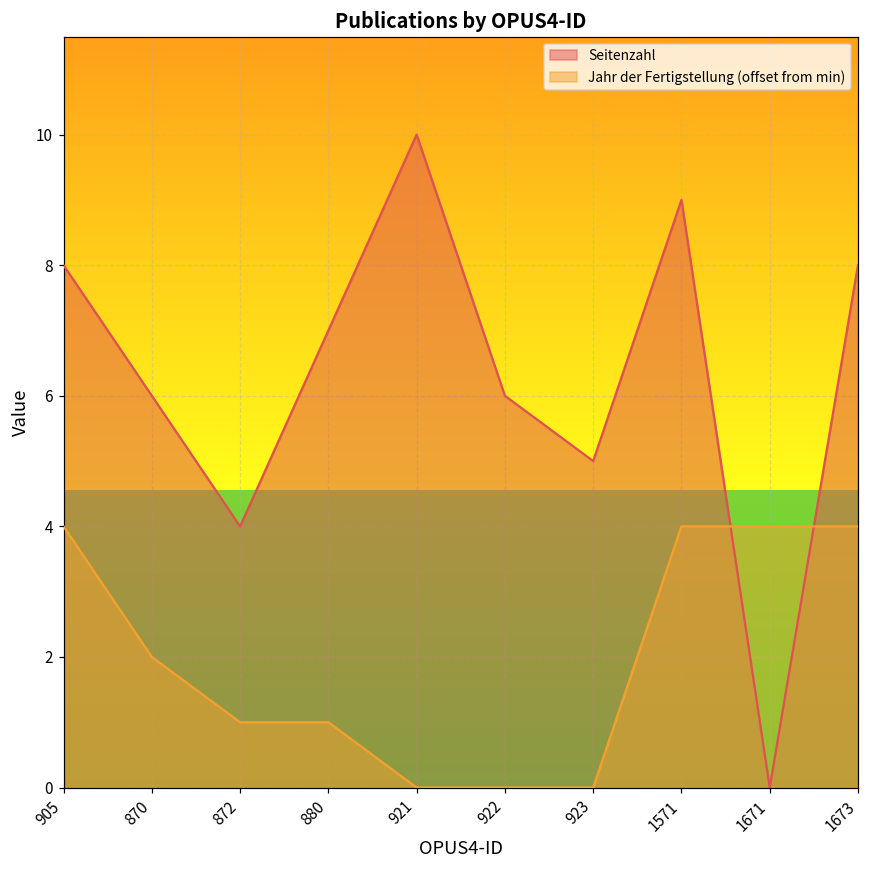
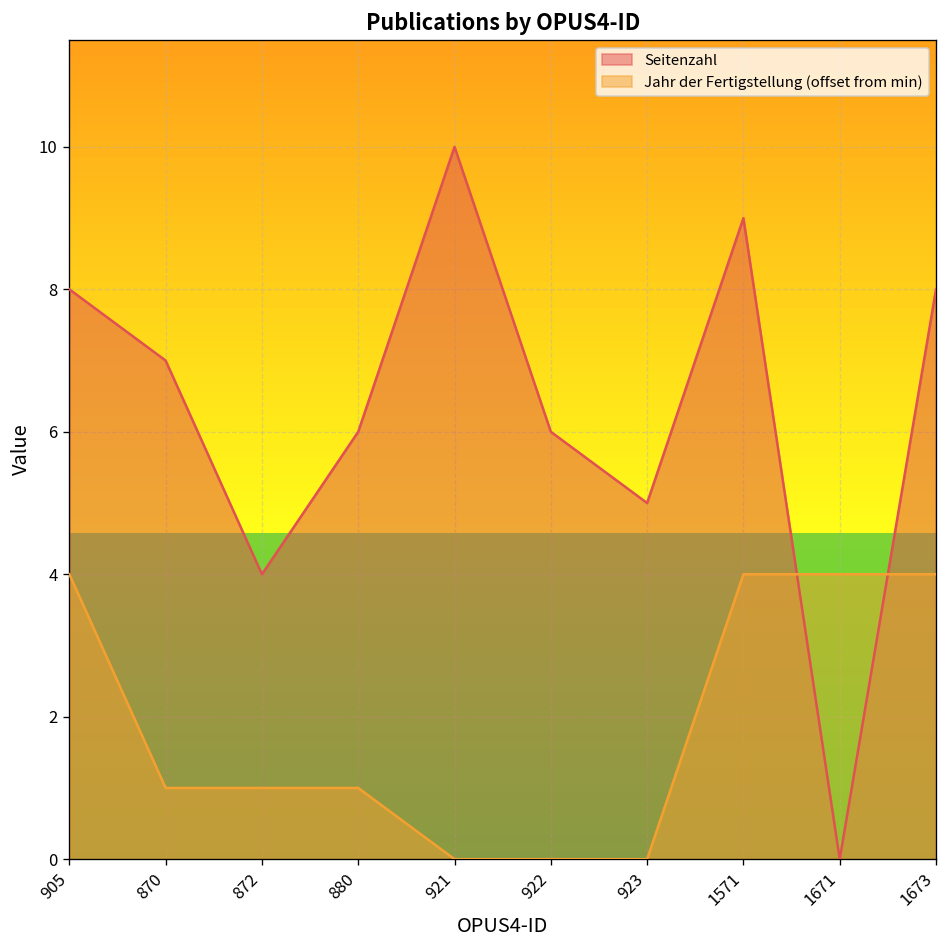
  {
    "Seitenzahl": {
      "905": 8,
-     "870": 6,
+     "870": 7,
      "872": 4,
-     "880": 7,
+     "880": 6,
      "921": 10,
      "922": 6,
      "923": 5,
      "1571": 9,
      "1671": 0,
      "1673": 8
    },
    "Jahr der Fertigstellung (offset from min)": {
      "905": 4.0,
-     "870": 2.0,
+     "870": 1.0,
      "872": 1.0,
      "880": 1.0,
      "921": 0.0,
      "922": 0.0,
      "923": 0.0,
      "1571": 4.0,
      "1671": 4.0,
      "1673": 4.0
    }
  }
